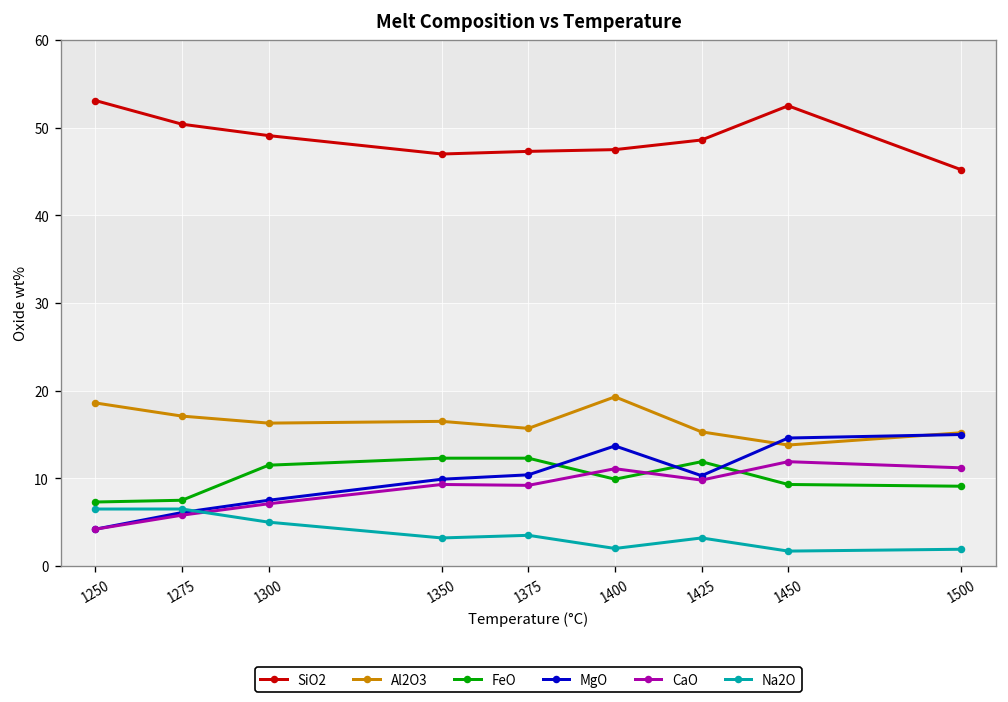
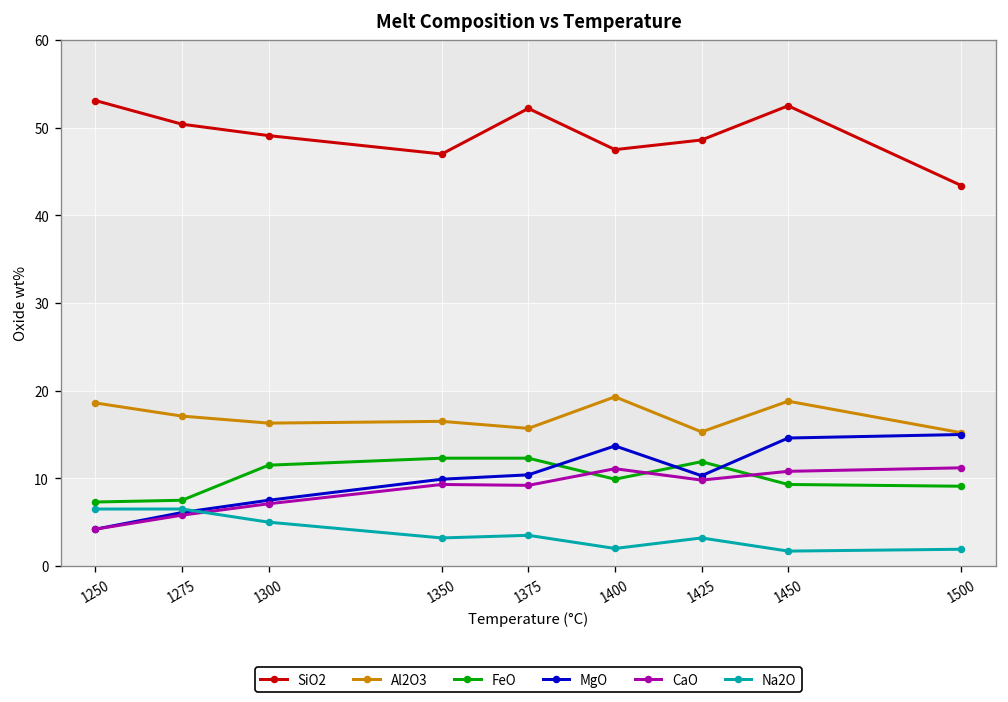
  {
    "SiO2": {
      "1250": 53,
      "1275": 50,
      "1300": 49,
      "1350": 47,
-     "1375": 47,
+     "1375": 52,
      "1400": 48,
      "1425": 49,
      "1450": 53,
-     "1500": 45
+     "1500": 43
    },
    "Al2O3": {
      "1250": 19,
      "1275": 17,
      "1300": 16,
      "1350": 17,
      "1375": 16,
      "1400": 19,
      "1425": 15,
-     "1450": 14
+     "1450": 19
    },
    "FeO": {
      "1250": 7,
      "1275": 8,
      "1300": 12,
      "1350": 12,
      "1375": 12,
      "1400": 10,
      "1425": 12,
      "1450": 9,
      "1500": 9
    },
    "MgO": {
      "1300": 8,
      "1350": 10,
      "1375": 10,
      "1400": 14,
      "1425": 10,
      "1450": 15
    },
    "CaO": {
      "1300": 7,
      "1350": 9,
      "1375": 9,
      "1400": 11,
      "1425": 10,
-     "1450": 12,
+     "1450": 11,
      "1500": 11
    },
    "Na2O": {
      "1250": 7,
      "1275": 7,
      "1300": 5,
      "1350": 3,
      "1375": 4,
      "1400": 2,
      "1425": 3,
      "1450": 2,
      "1500": 2
    }
  }
